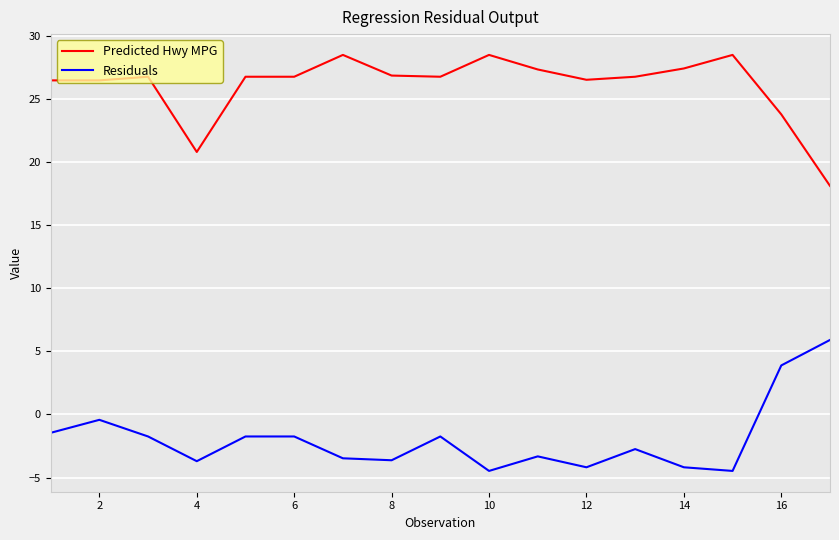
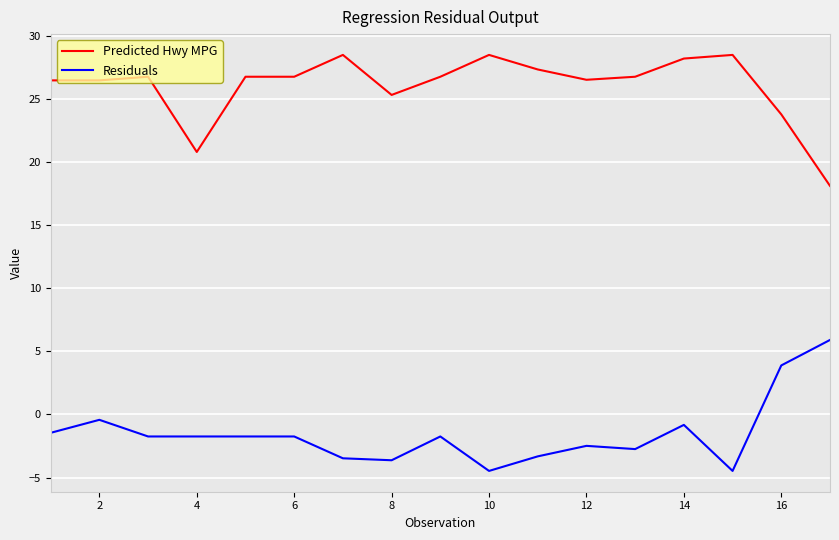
  {
    "Predicted Hwy MPG": {
      "4": 20.8,
      "6": 26.7,
-     "8": 26.8,
+     "8": 25.3,
      "10": 28.5,
      "12": 26.5,
-     "14": 27.4,
+     "14": 28.2,
      "16": 23.8
    },
    "Residuals": {
      "2": -0.4,
-     "4": -3.7,
+     "4": -1.7,
      "6": -1.7,
      "8": -3.6,
      "10": -4.5,
-     "12": -4.2,
-     "14": -4.2,
+     "12": -2.5,
+     "14": -0.8,
      "16": 3.9
    }
  }
